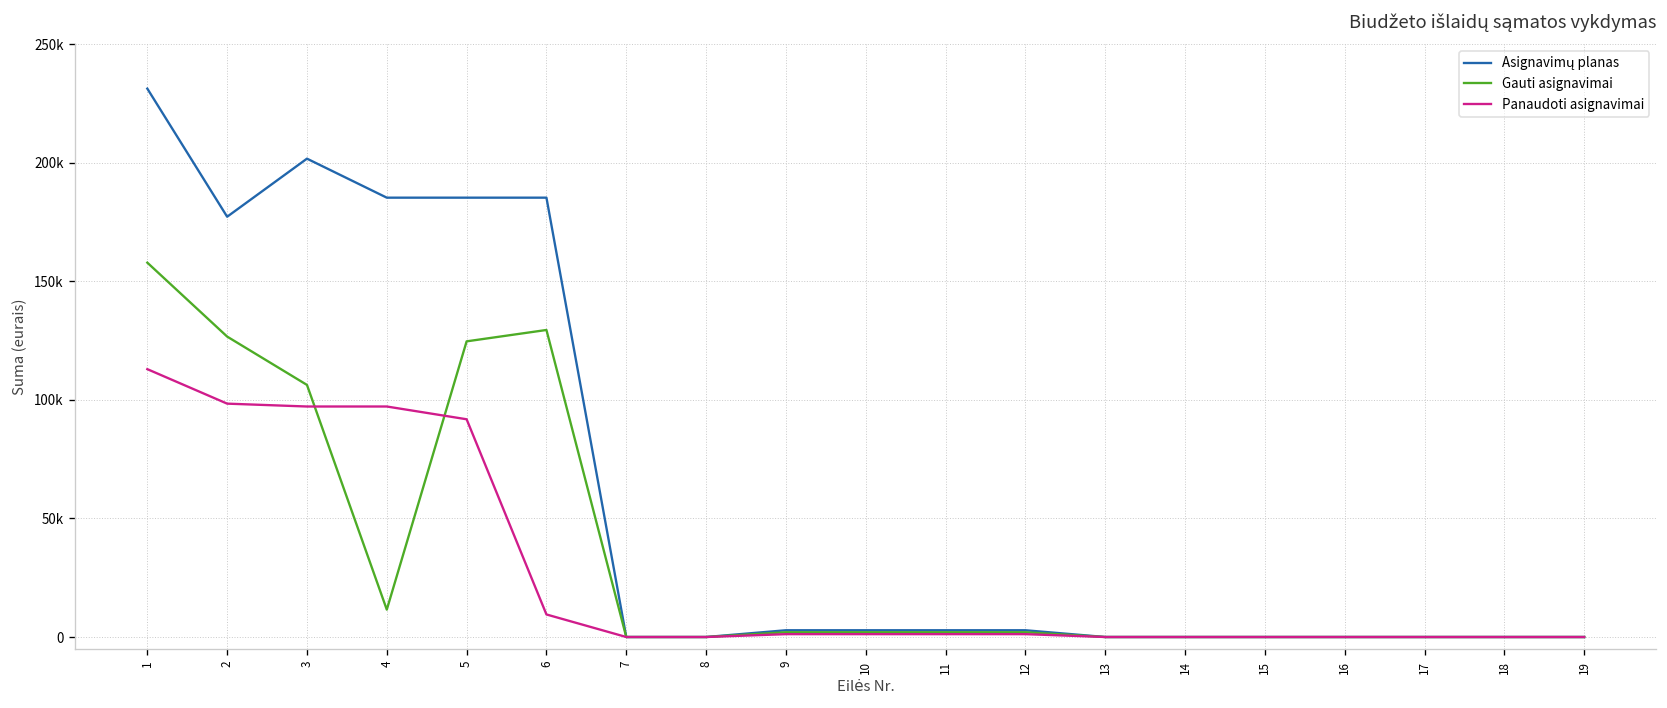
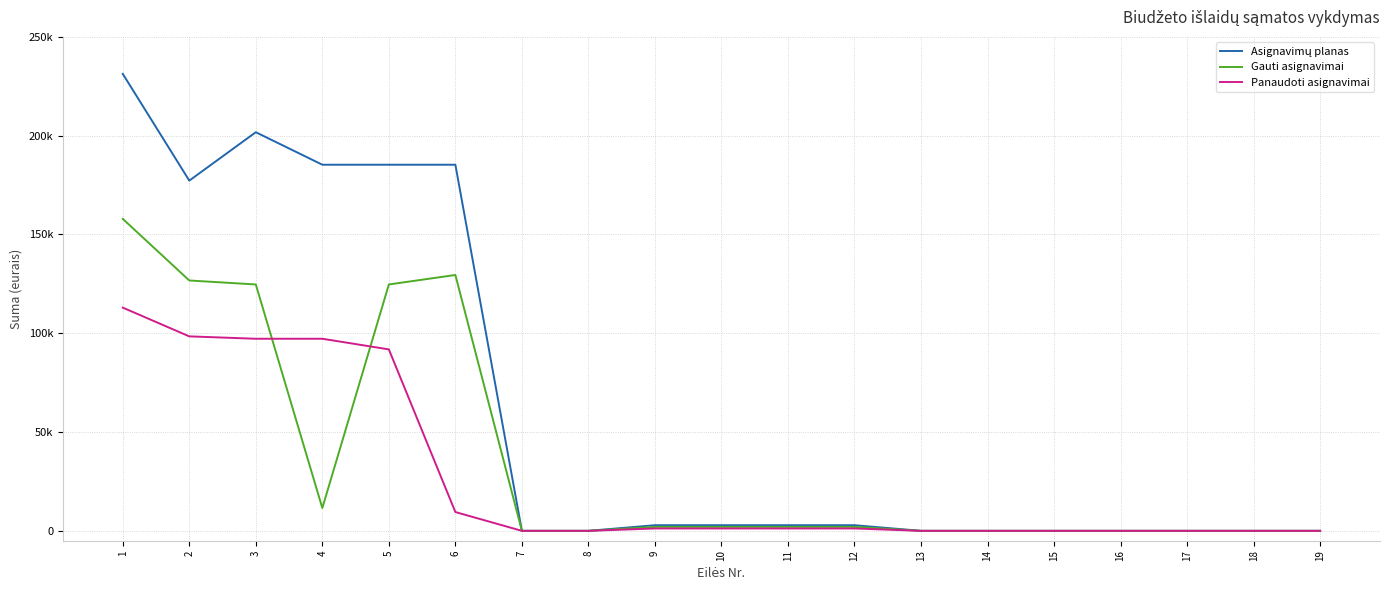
  {
    "Asignavimų planas": {
      "1": 231000,
      "2": 177000,
      "3": 202000,
      "4": 185000,
      "5": 185000,
      "6": 185000
    },
    "Gauti asignavimai": {
      "1": 158000,
      "2": 127000,
-     "3": 106000,
+     "3": 125000,
      "4": 12000,
      "5": 125000,
      "6": 129000
    },
    "Panaudoti asignavimai": {
      "1": 113000,
      "2": 98000,
      "3": 97000,
      "4": 97000,
      "5": 92000,
      "6": 10000
    }
  }
